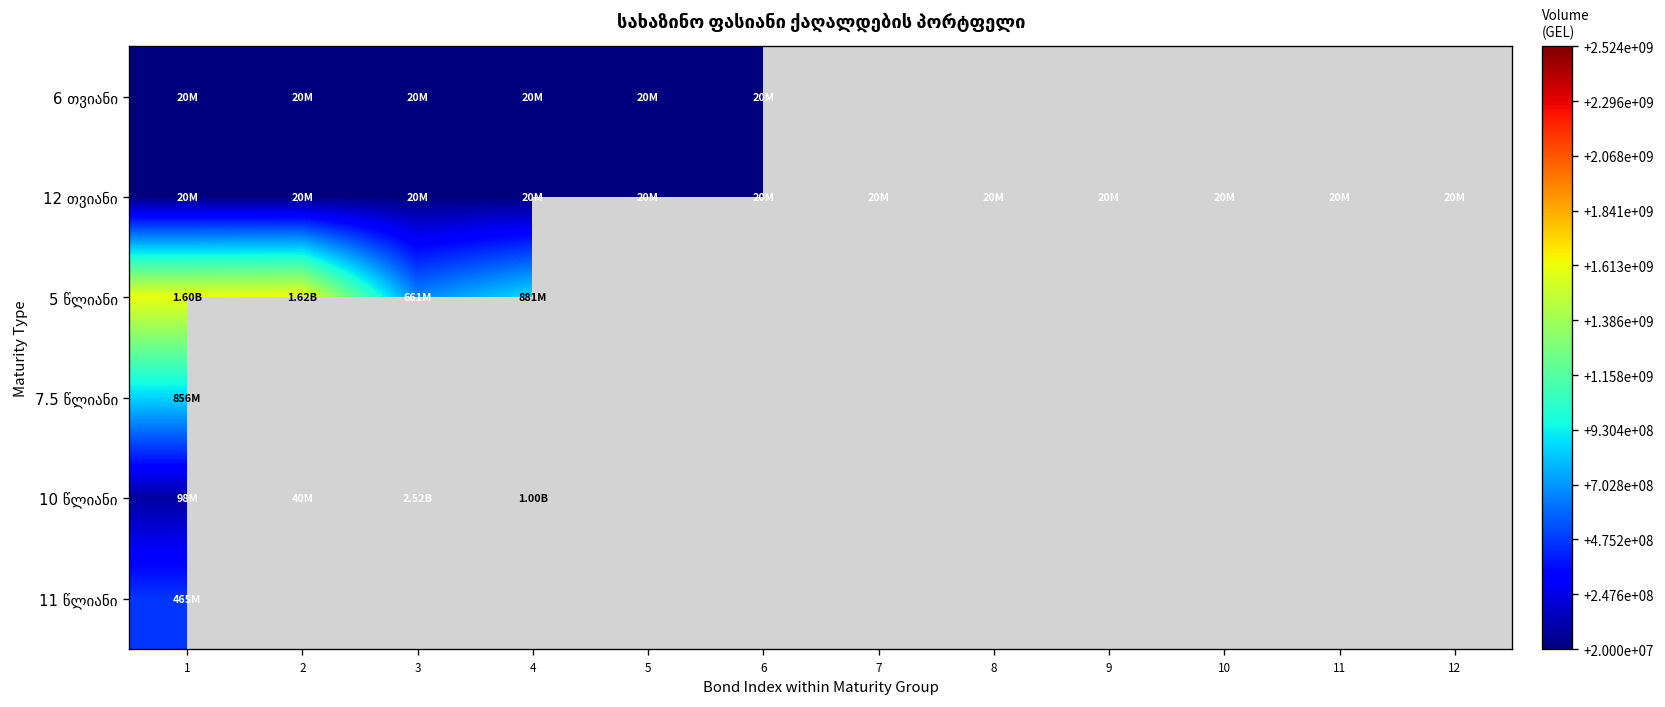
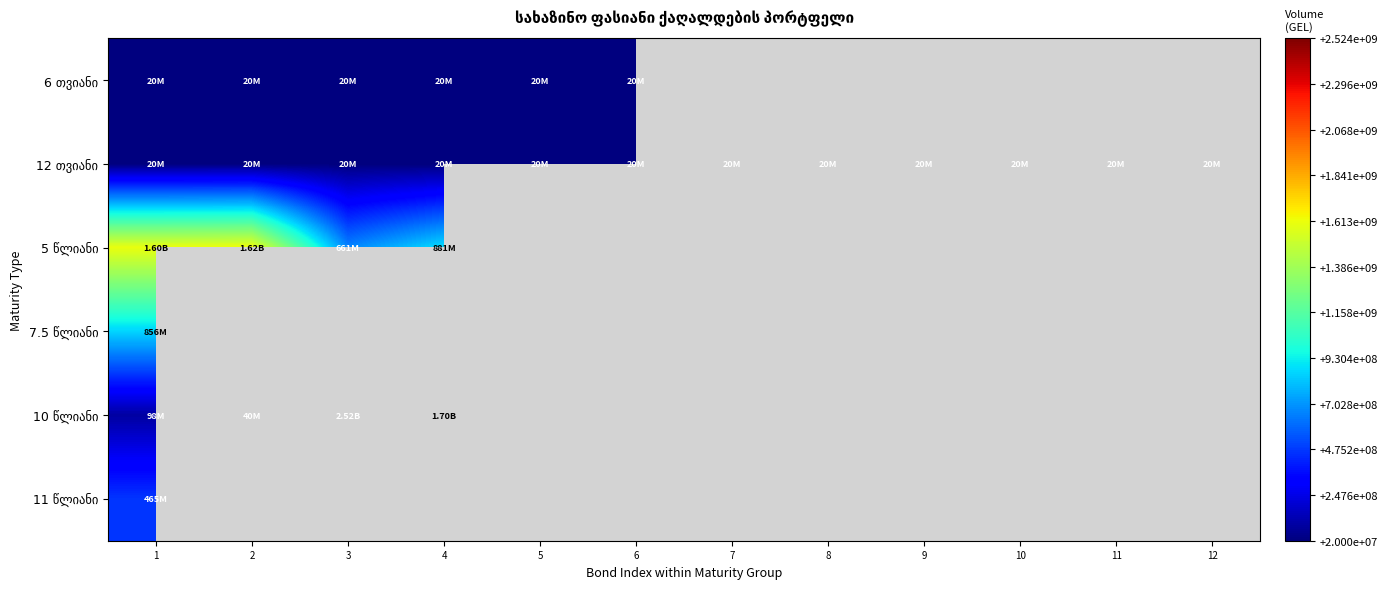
  {
    "6 თვიანი": {
      "1": "20M",
      "2": "20M",
      "3": "20M",
      "4": "20M",
      "5": "20M"
    },
    "12 თვიანი": {
      "1": "20M",
      "2": "20M",
      "3": "20M",
      "4": "20M"
    },
    "5 წლიანი": {
      "1": "1.60B",
      "2": "1.62B",
      "4": "881M"
    },
    "7.5 წლიანი": {
      "1": "856M"
    },
    "10 წლიანი": {
-     "4": "1.00B"
+     "4": "1.70B"
    }
  }
